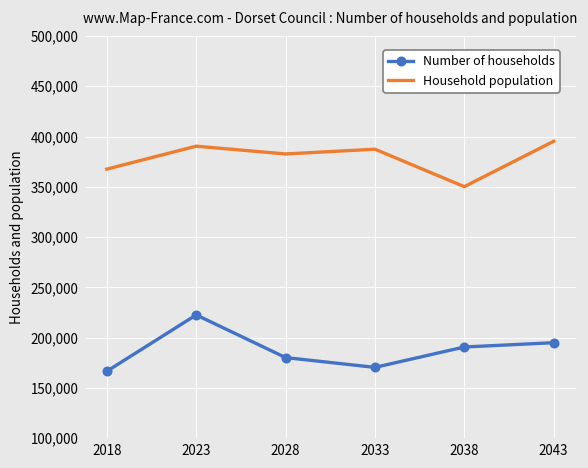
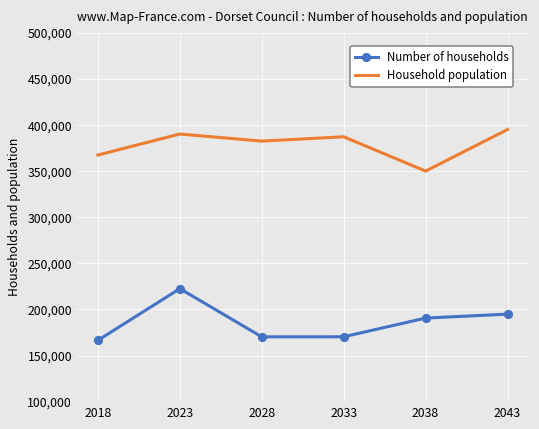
  {
    "Number of households": {
      "2018": "170,000",
      "2023": "220,000",
-     "2028": "180,000",
+     "2028": "170,000",
      "2033": "170,000",
      "2038": "190,000",
      "2043": "190,000"
    },
    "Household population": {
      "2018": "370,000",
      "2023": "390,000",
      "2028": "380,000",
      "2033": "390,000",
      "2038": "350,000",
      "2043": "400,000"
    }
  }
